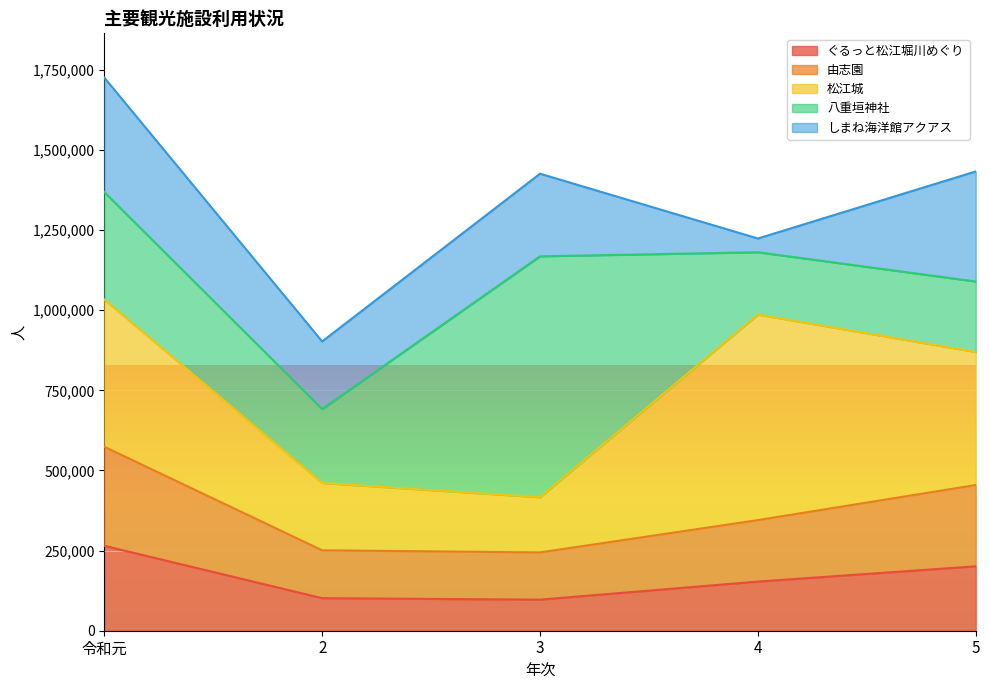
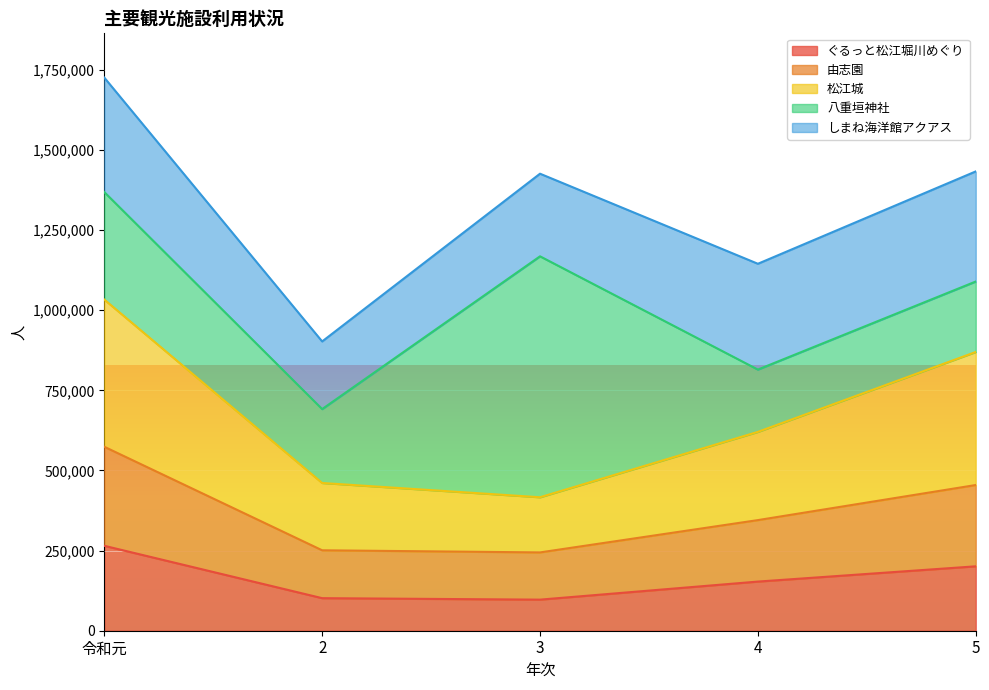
  {
    "松江城": {
      "令和元": "460,000",
      "2": "210,000",
      "3": "170,000",
-     "4": "640,000",
+     "4": "280,000",
      "5": "420,000"
    },
    "八重垣神社": {
      "令和元": "340,000",
      "2": "230,000",
      "3": "750,000",
      "4": "190,000",
      "5": "220,000"
    },
    "しまね海洋館アクアス": {
      "令和元": "360,000",
      "2": "210,000",
      "3": "260,000",
-     "4": "40,000",
+     "4": "330,000",
      "5": "340,000"
    }
  }
